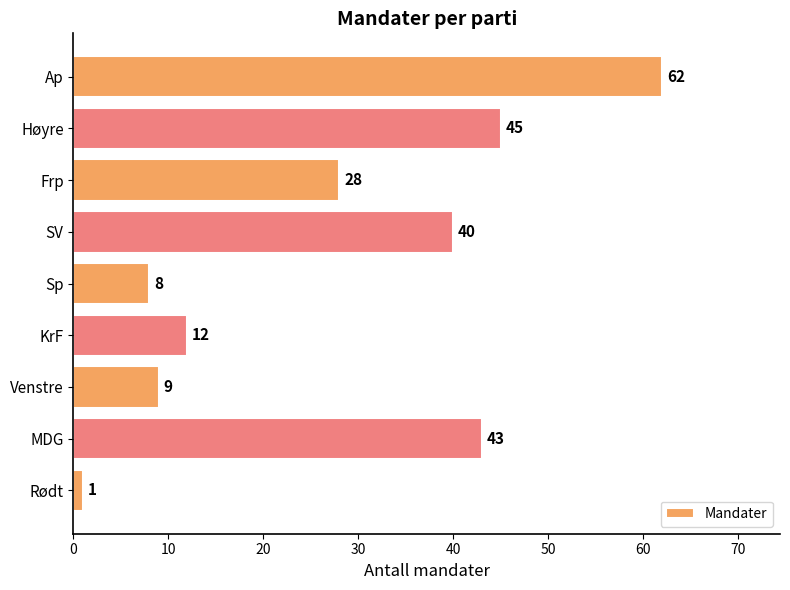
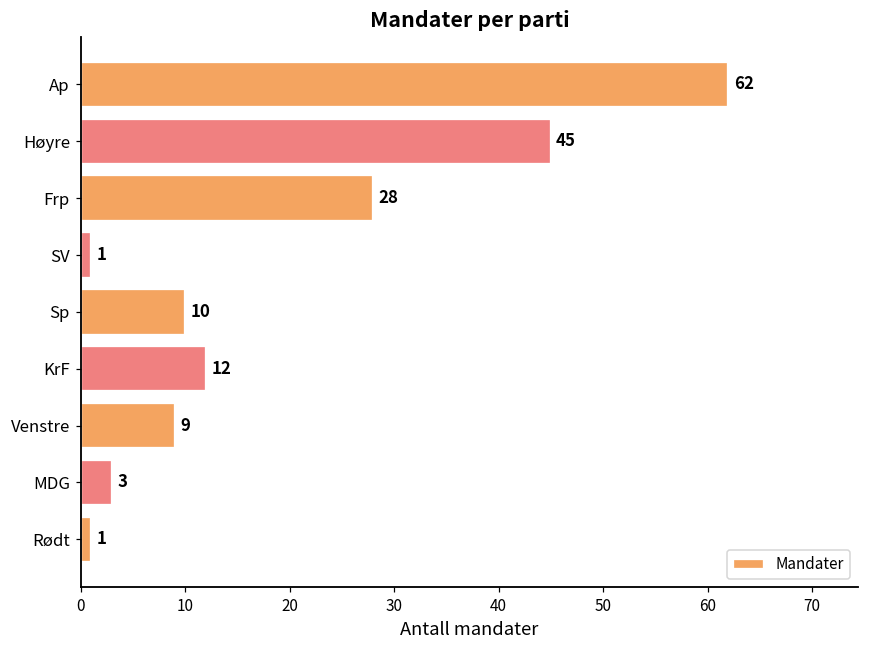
  {
    "Ap": 62,
    "Høyre": 45,
    "Frp": 28,
-   "SV": 40,
-   "Sp": 8,
+   "SV": 1,
+   "Sp": 10,
    "KrF": 12,
    "Venstre": 9,
-   "MDG": 43,
+   "MDG": 3,
    "Rødt": 1
  }
